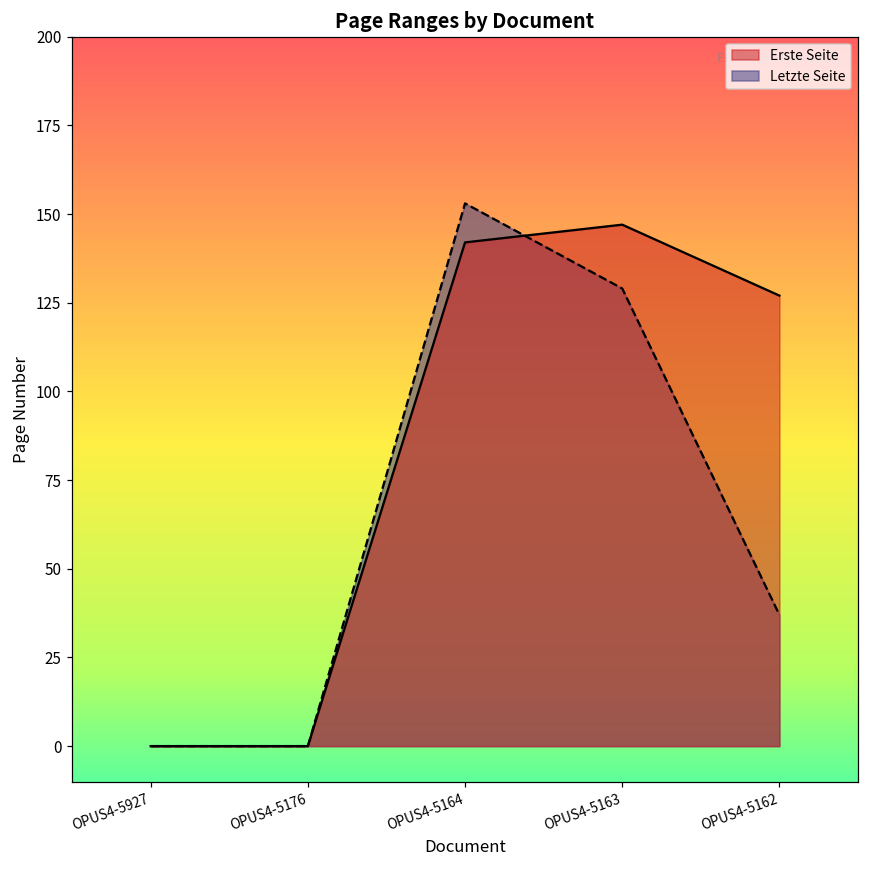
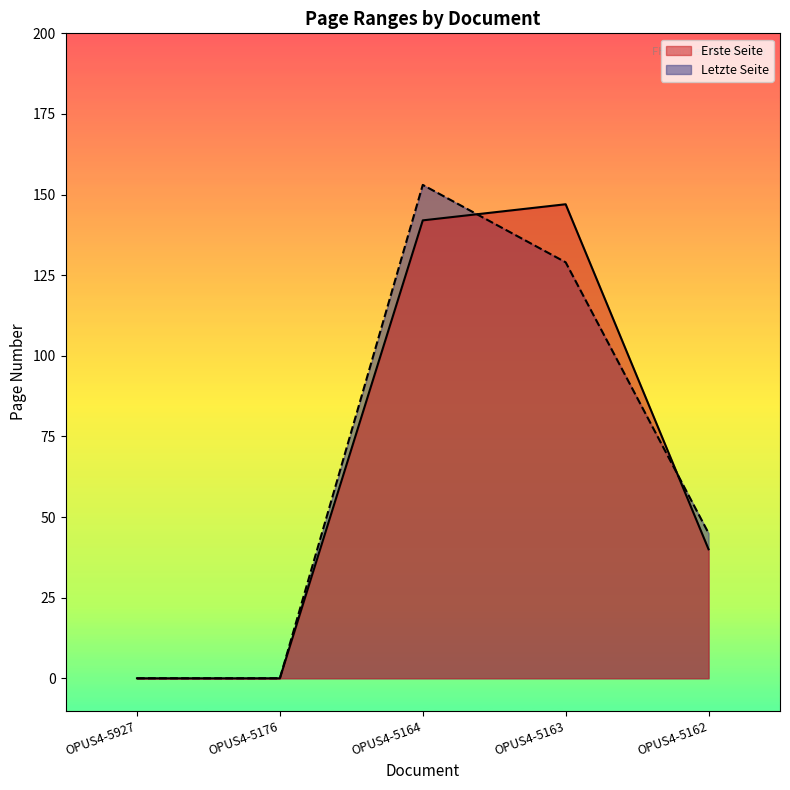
  {
    "Erste Seite": {
      "OPUS4-5164": 142,
      "OPUS4-5163": 147,
-     "OPUS4-5162": 127
+     "OPUS4-5162": 40
    },
    "Letzte Seite": {
      "OPUS4-5164": 153,
      "OPUS4-5163": 129,
-     "OPUS4-5162": 37
+     "OPUS4-5162": 45
    }
  }
